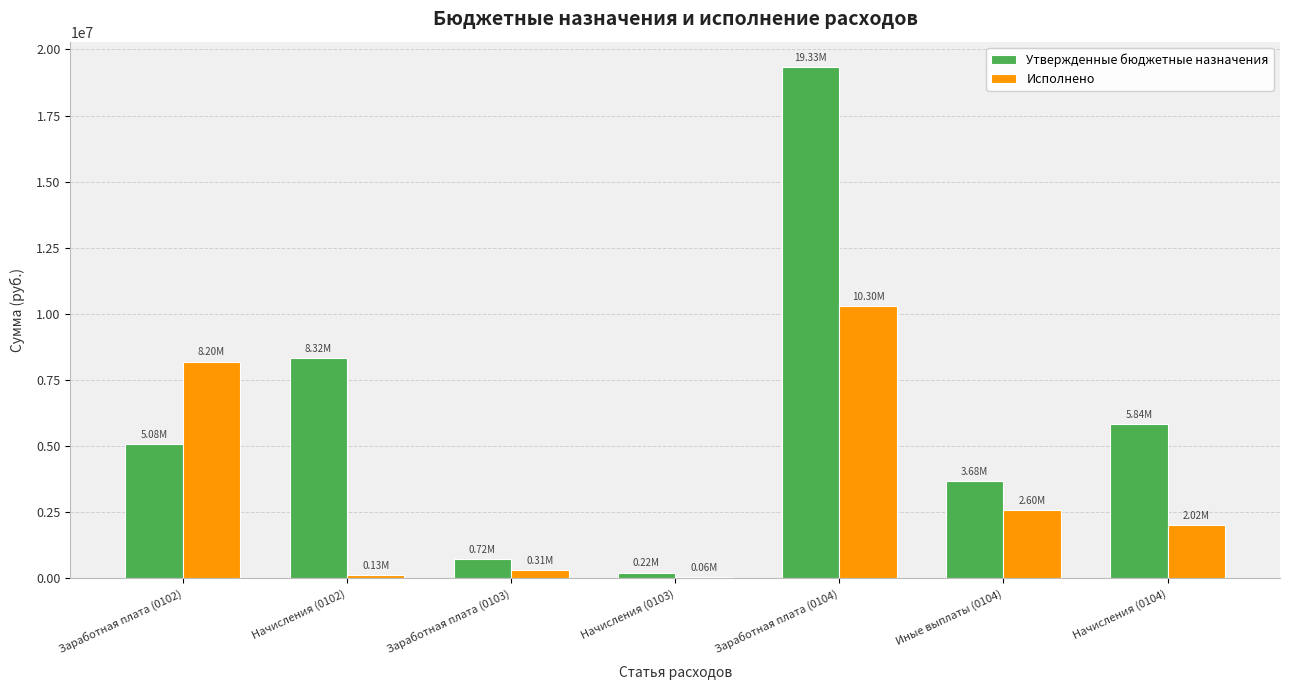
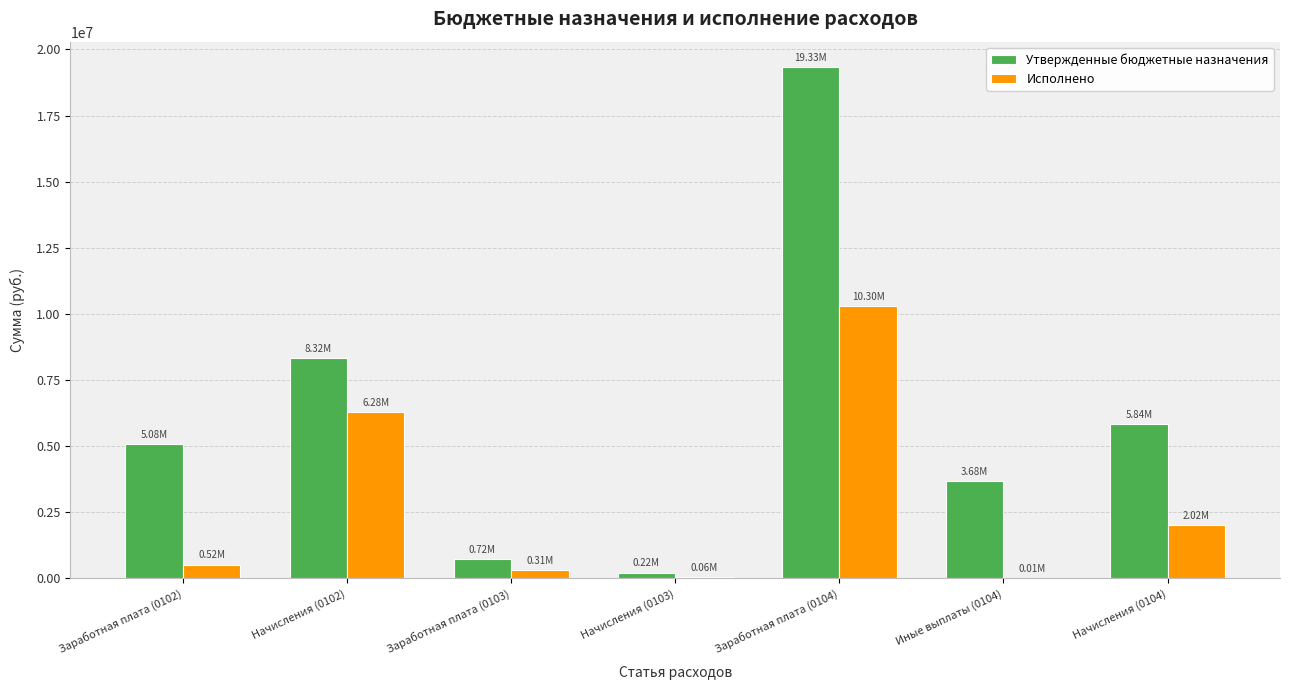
  {
    "Утвержденные бюджетные назначения": {
      "Заработная плата (0102)": "5.08M",
      "Начисления (0102)": "8.32M",
      "Заработная плата (0103)": "0.72M",
      "Начисления (0103)": "0.22M",
      "Заработная плата (0104)": "19.33M",
      "Иные выплаты (0104)": "3.68M",
      "Начисления (0104)": "5.84M"
    },
    "Исполнено": {
-     "Заработная плата (0102)": "8.20M",
-     "Начисления (0102)": "0.13M",
+     "Заработная плата (0102)": "0.52M",
+     "Начисления (0102)": "6.28M",
      "Заработная плата (0103)": "0.31M",
      "Начисления (0103)": "0.06M",
      "Заработная плата (0104)": "10.30M",
-     "Иные выплаты (0104)": "2.60M",
+     "Иные выплаты (0104)": "0.01M",
      "Начисления (0104)": "2.02M"
    }
  }
